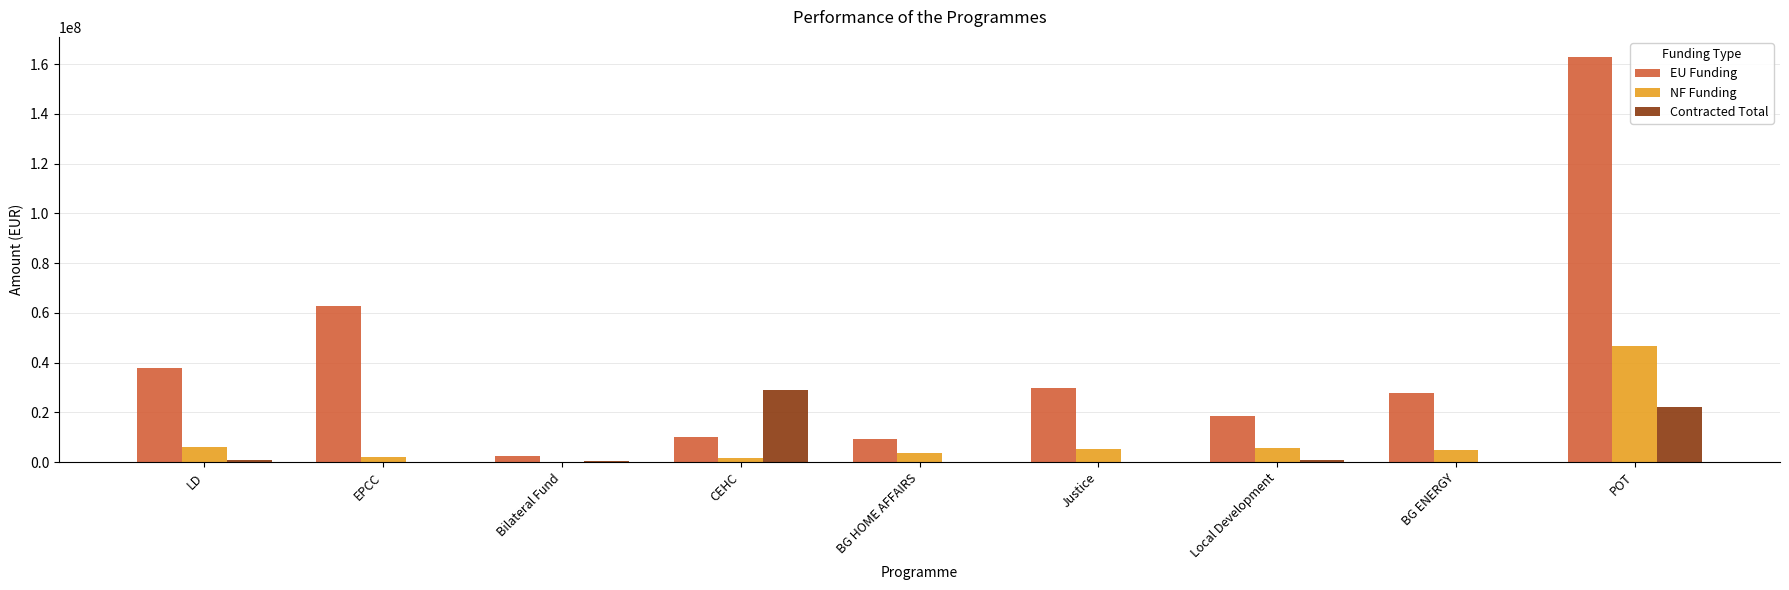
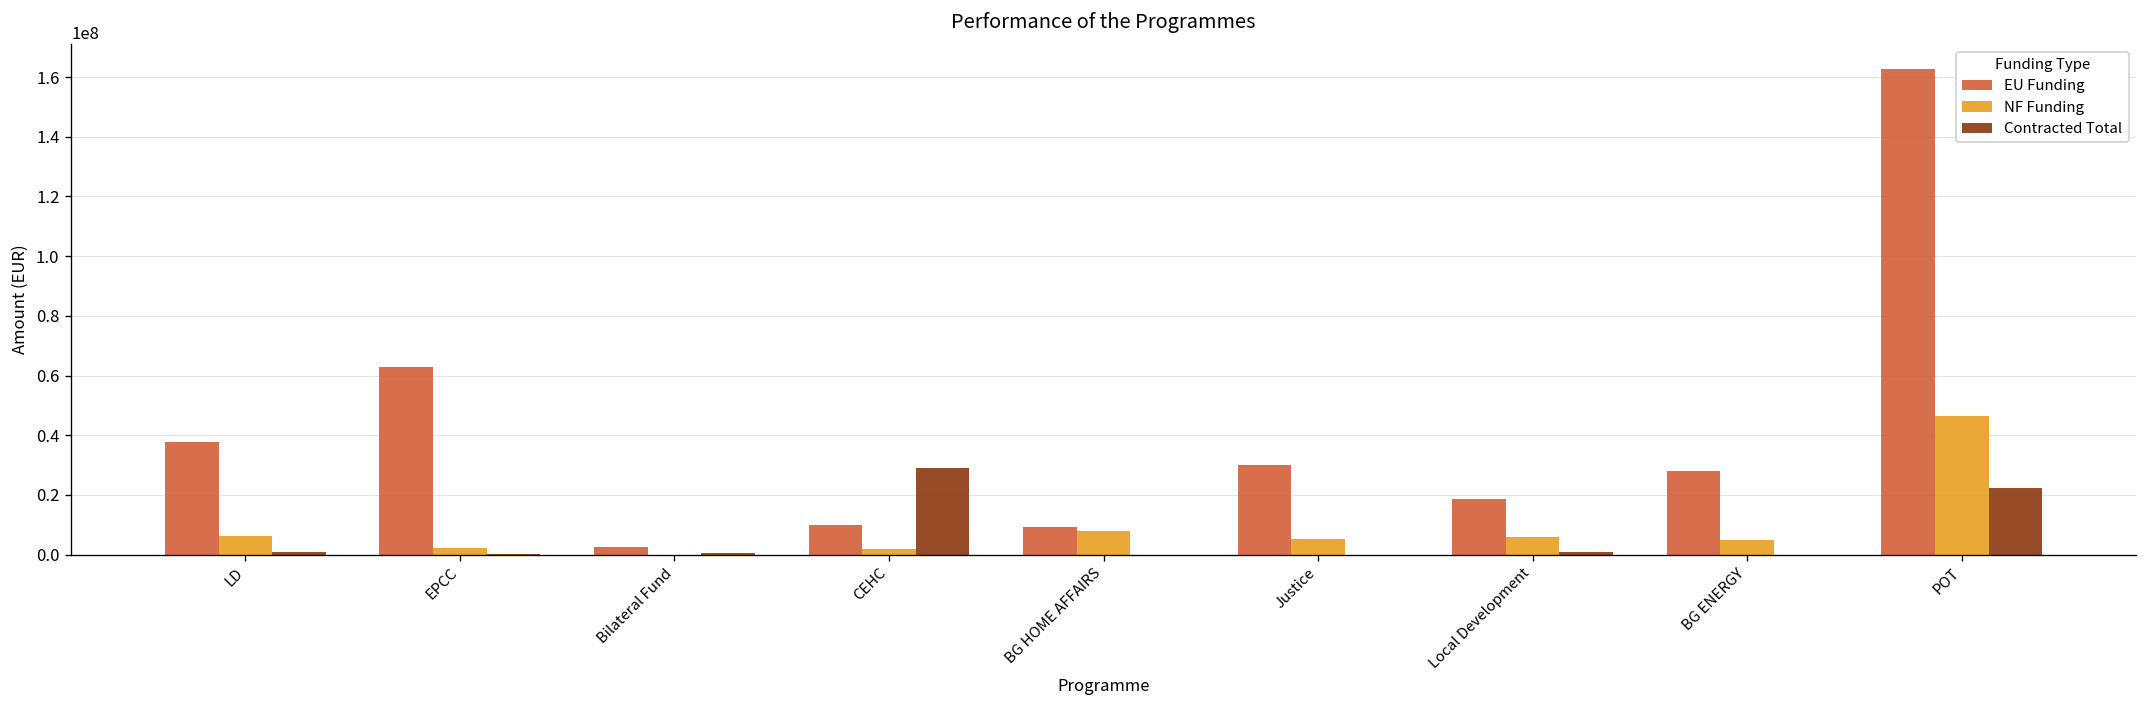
  {
    "EU Funding": {
      "LD": 38000000,
      "EPCC": 63000000,
      "Bilateral Fund": 3000000,
      "CEHC": 10000000,
      "BG HOME AFFAIRS": 9000000,
      "Justice": 30000000,
      "Local Development": 19000000,
      "BG ENERGY": 28000000,
      "POT": 163000000
    },
    "NF Funding": {
      "LD": 6000000,
      "EPCC": 2000000,
      "Bilateral Fund": 0,
      "CEHC": 2000000,
-     "BG HOME AFFAIRS": 4000000,
+     "BG HOME AFFAIRS": 8000000,
      "Justice": 5000000,
      "Local Development": 6000000,
      "BG ENERGY": 5000000,
      "POT": 47000000
    },
    "Contracted Total": {
      "CEHC": 29000000,
      "Justice": 0,
      "POT": 22000000
    }
  }
